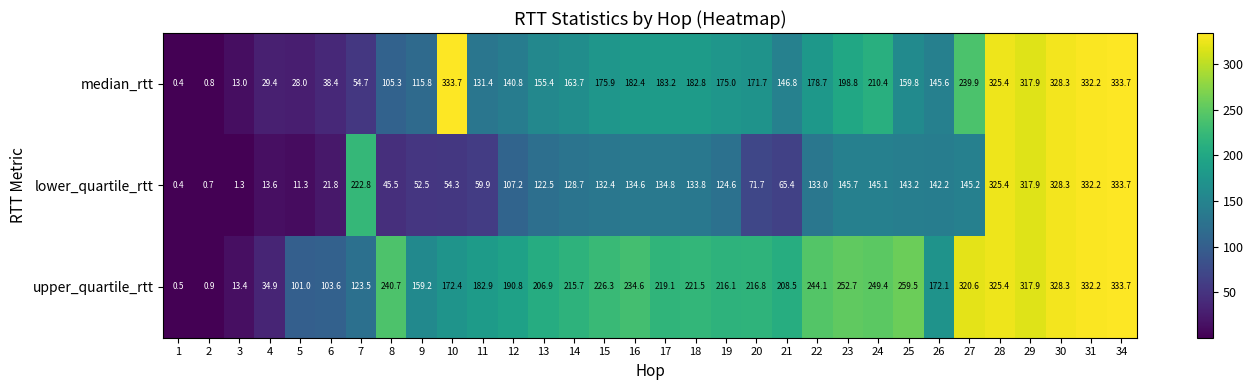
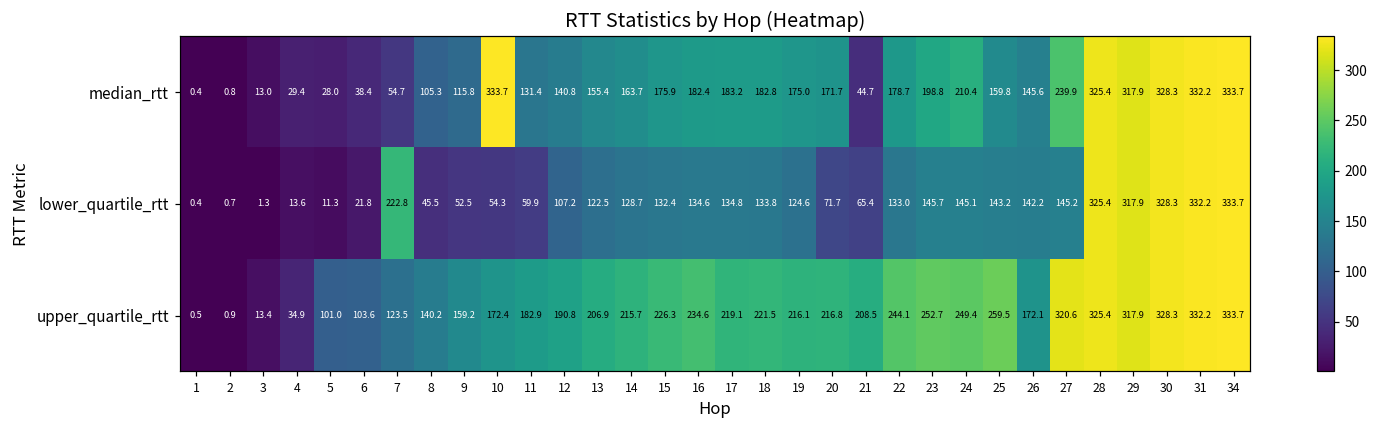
  {
    "median_rtt": {
      "1": 0.4,
      "2": 0.8,
      "3": 13.0,
      "4": 29.4,
      "5": 28.0,
      "6": 38.4,
      "7": 54.7,
      "8": 105.3,
      "9": 115.8,
      "10": 333.7,
      "11": 131.4,
      "12": 140.8,
      "13": 155.4,
      "14": 163.7,
      "15": 175.9,
      "16": 182.4,
      "17": 183.2,
      "18": 182.8,
      "19": 175.0,
      "20": 171.7,
-     "21": 146.8,
+     "21": 44.7,
      "22": 178.7,
      "23": 198.8,
      "24": 210.4,
      "25": 159.8,
      "26": 145.6,
      "27": 239.9,
      "28": 325.4,
      "29": 317.9,
      "30": 328.3,
      "31": 332.2,
      "34": 333.7
    },
    "lower_quartile_rtt": {
      "1": 0.4,
      "2": 0.7,
      "3": 1.3,
      "4": 13.6,
      "5": 11.3,
      "6": 21.8,
      "7": 222.8,
      "8": 45.5,
      "9": 52.5,
      "10": 54.3,
      "11": 59.9,
      "12": 107.2,
      "13": 122.5,
      "14": 128.7,
      "15": 132.4,
      "16": 134.6,
      "17": 134.8,
      "18": 133.8,
      "19": 124.6,
      "20": 71.7,
      "21": 65.4,
      "22": 133.0,
      "23": 145.7,
      "24": 145.1,
      "25": 143.2,
      "26": 142.2,
      "27": 145.2,
      "28": 325.4,
      "29": 317.9,
      "30": 328.3,
      "31": 332.2,
      "34": 333.7
    },
    "upper_quartile_rtt": {
      "1": 0.5,
      "2": 0.9,
      "3": 13.4,
      "4": 34.9,
      "5": 101.0,
      "6": 103.6,
      "7": 123.5,
-     "8": 240.7,
+     "8": 140.2,
      "9": 159.2,
      "10": 172.4,
      "11": 182.9,
      "12": 190.8,
      "13": 206.9,
      "14": 215.7,
      "15": 226.3,
      "16": 234.6,
      "17": 219.1,
      "18": 221.5,
      "19": 216.1,
      "20": 216.8,
      "21": 208.5,
      "22": 244.1,
      "23": 252.7,
      "24": 249.4,
      "25": 259.5,
      "26": 172.1,
      "27": 320.6,
      "28": 325.4,
      "29": 317.9,
      "30": 328.3,
      "31": 332.2,
      "34": 333.7
    }
  }
